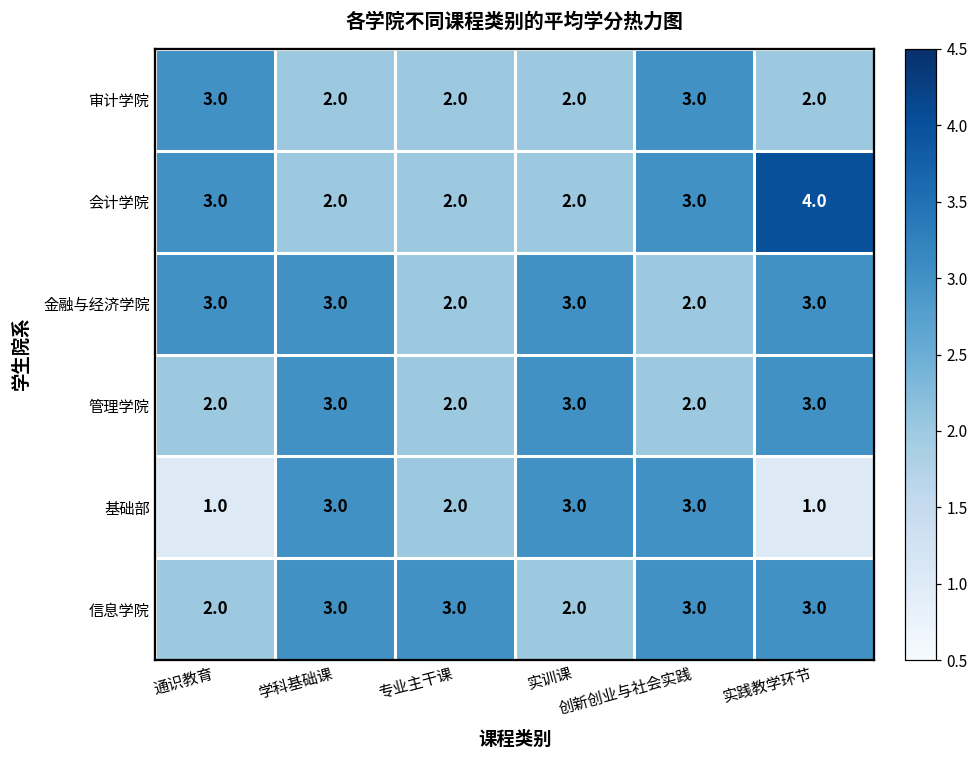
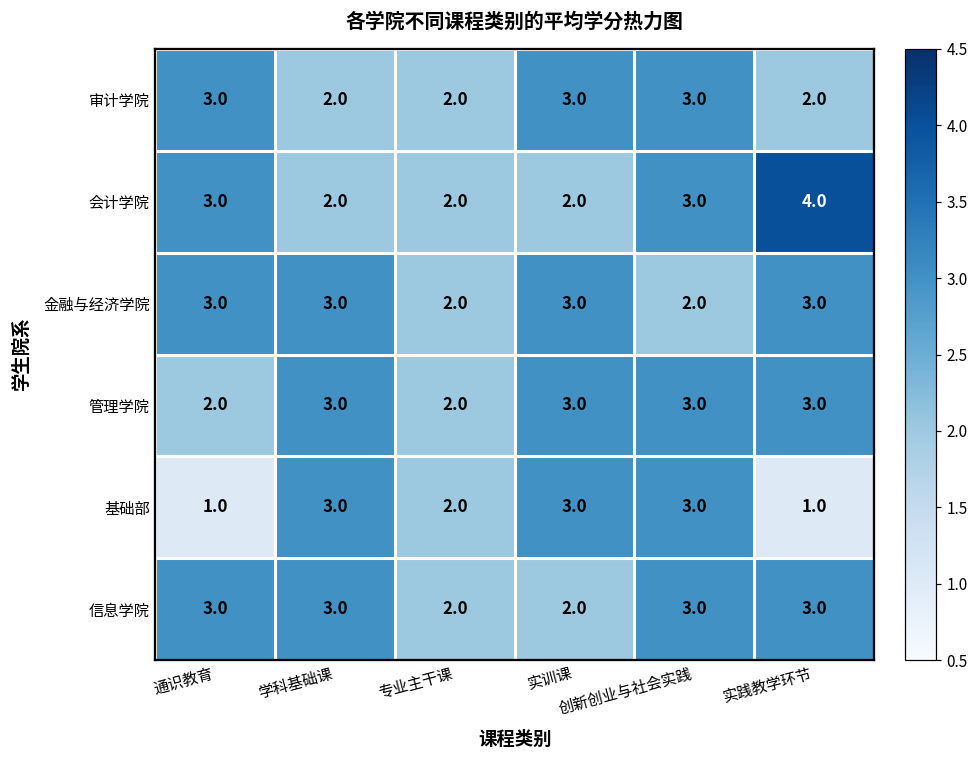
  {
    "审计学院": {
      "通识教育": 3.0,
      "学科基础课": 2.0,
      "专业主干课": 2.0,
-     "实训课": 2.0,
+     "实训课": 3.0,
      "创新创业与社会实践": 3.0,
      "实践教学环节": 2.0
    },
    "会计学院": {
      "通识教育": 3.0,
      "学科基础课": 2.0,
      "专业主干课": 2.0,
      "实训课": 2.0,
      "创新创业与社会实践": 3.0,
      "实践教学环节": 4.0
    },
    "金融与经济学院": {
      "通识教育": 3.0,
      "学科基础课": 3.0,
      "专业主干课": 2.0,
      "实训课": 3.0,
      "创新创业与社会实践": 2.0,
      "实践教学环节": 3.0
    },
    "管理学院": {
      "通识教育": 2.0,
      "学科基础课": 3.0,
      "专业主干课": 2.0,
      "实训课": 3.0,
-     "创新创业与社会实践": 2.0,
+     "创新创业与社会实践": 3.0,
      "实践教学环节": 3.0
    },
    "基础部": {
      "通识教育": 1.0,
      "学科基础课": 3.0,
      "专业主干课": 2.0,
      "实训课": 3.0,
      "创新创业与社会实践": 3.0,
      "实践教学环节": 1.0
    },
    "信息学院": {
-     "通识教育": 2.0,
+     "通识教育": 3.0,
      "学科基础课": 3.0,
-     "专业主干课": 3.0,
+     "专业主干课": 2.0,
      "实训课": 2.0,
      "创新创业与社会实践": 3.0,
      "实践教学环节": 3.0
    }
  }
